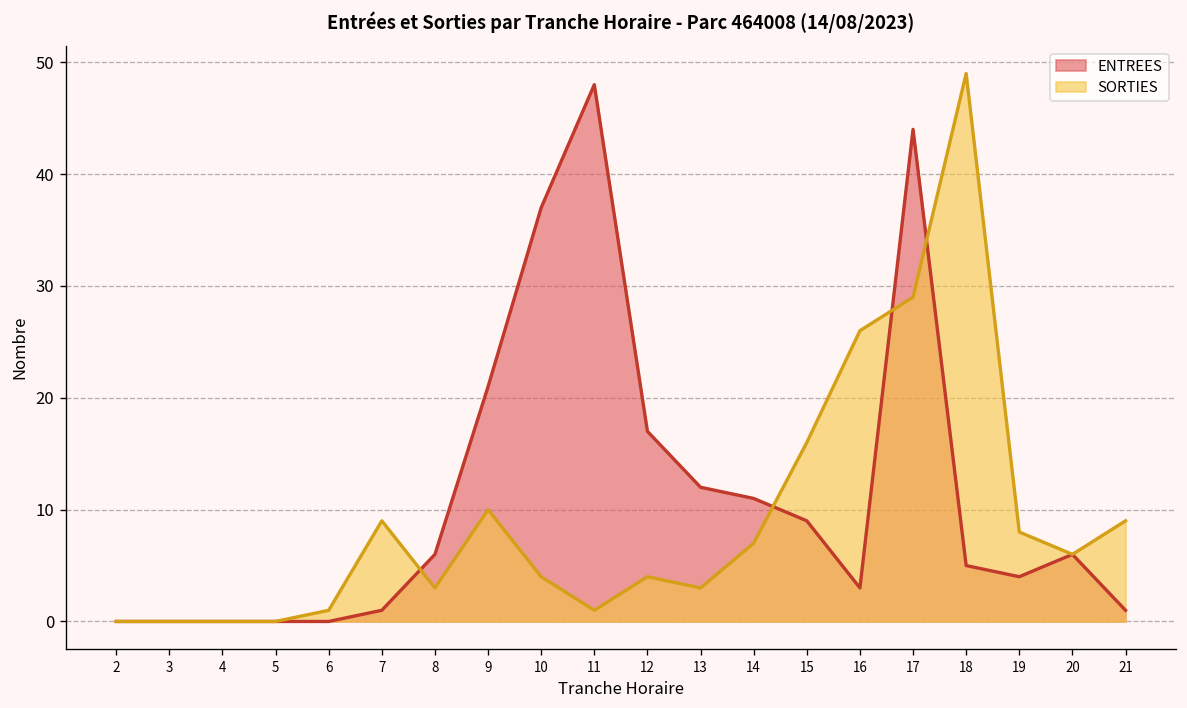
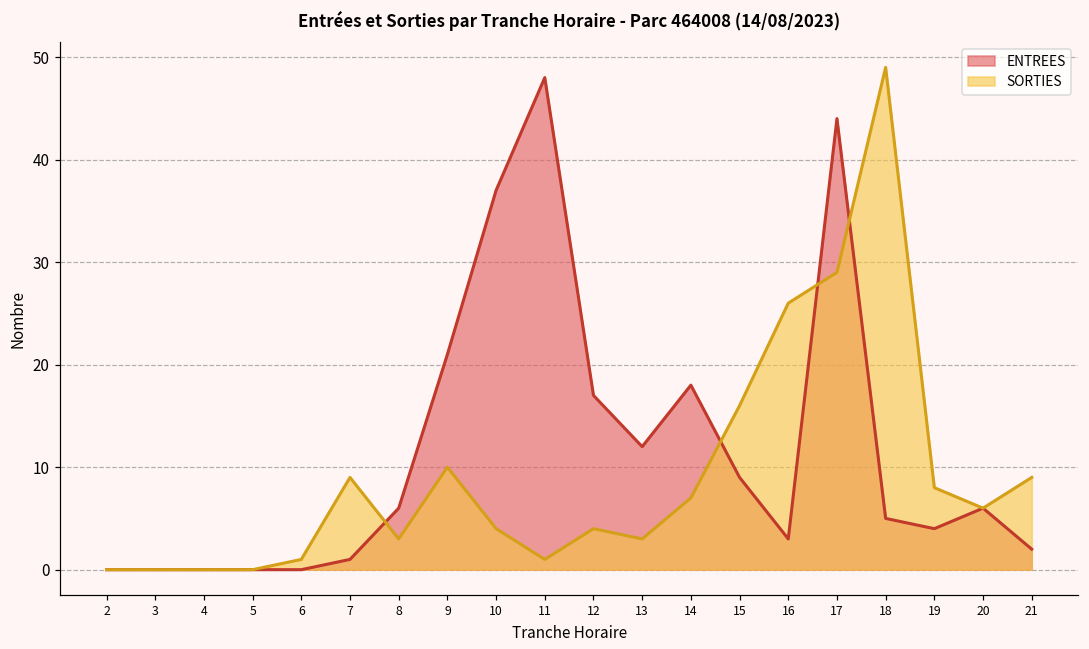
  {
    "ENTREES": {
      "6": 0,
      "7": 1,
      "8": 6,
      "9": 21,
      "10": 37,
      "11": 48,
      "12": 17,
      "13": 12,
-     "14": 11,
+     "14": 18,
      "15": 9,
      "16": 3,
      "17": 44,
      "18": 5,
      "19": 4,
-     "21": 1
+     "21": 2
    },
    "SORTIES": {
      "6": 1,
      "7": 9,
      "8": 3,
      "9": 10,
      "10": 4,
      "11": 1,
      "12": 4,
      "13": 3,
      "14": 7,
      "15": 16,
      "16": 26,
      "17": 29,
      "18": 49,
      "19": 8,
      "21": 9
    }
  }
